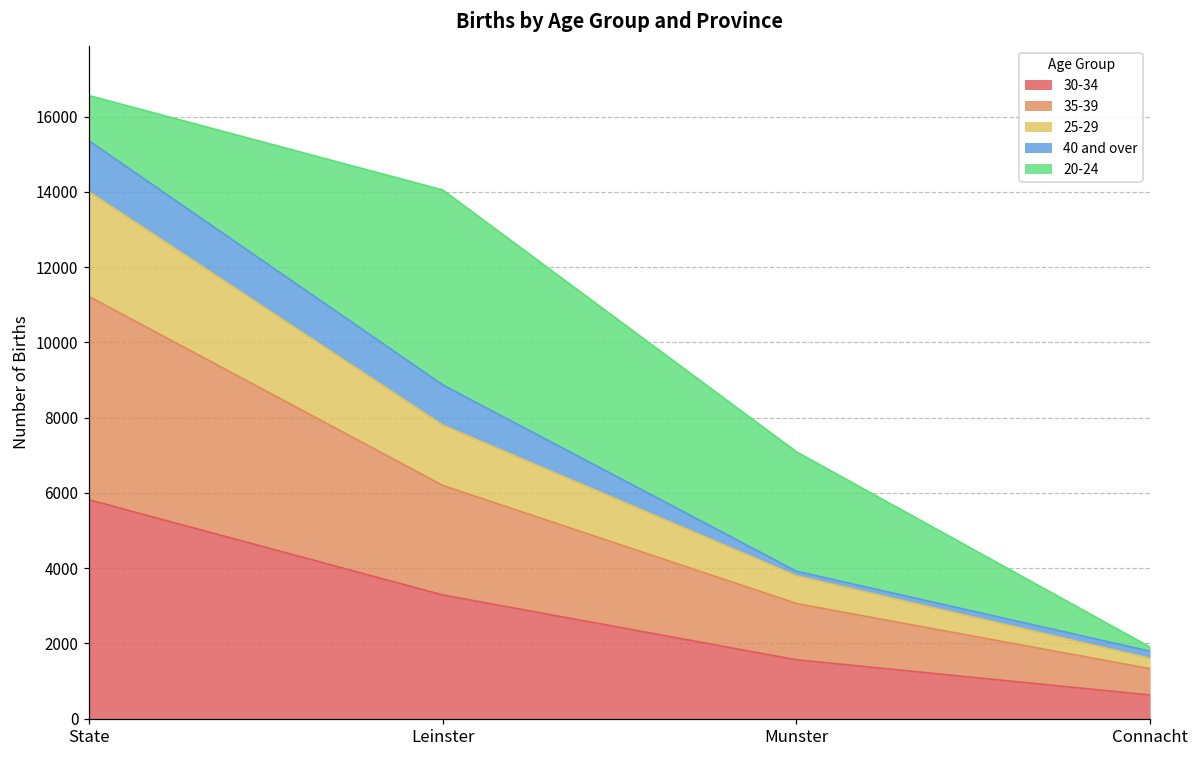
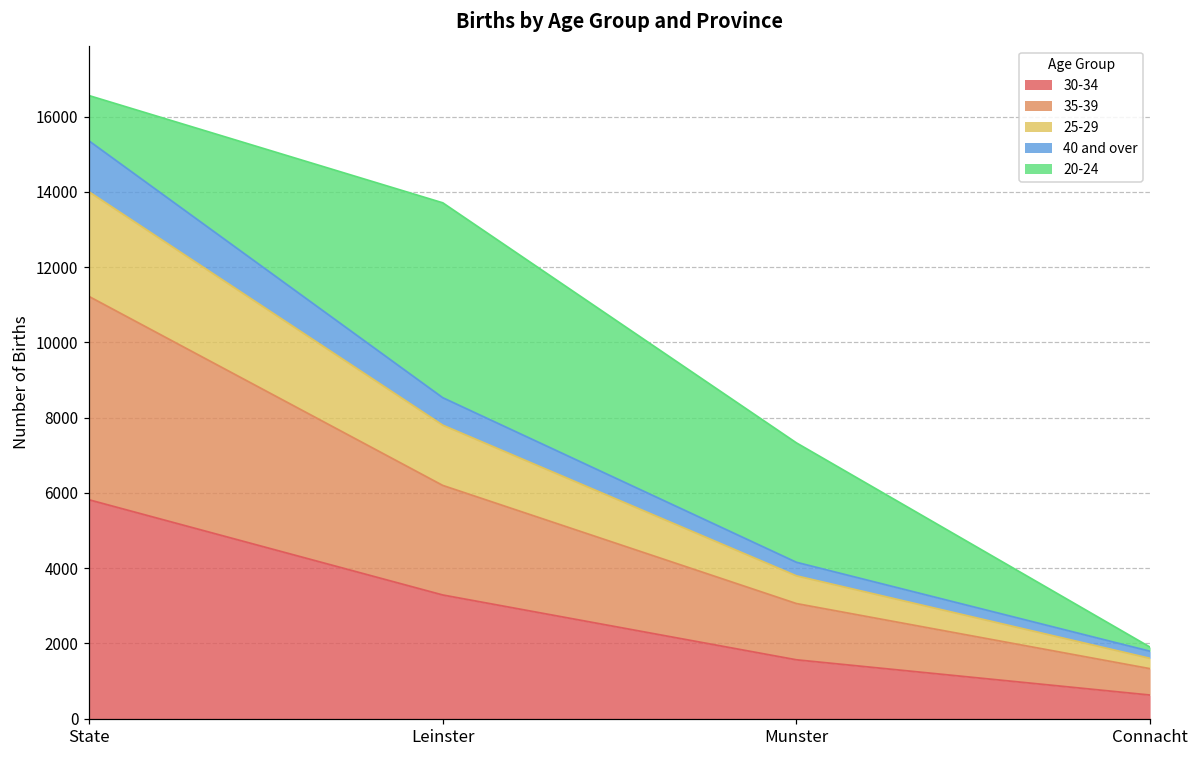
  {
    "40 and over": {
      "State": 1400,
-     "Leinster": 1100,
-     "Munster": 100,
+     "Leinster": 700,
+     "Munster": 400,
      "Connacht": 200
    },
    "20-24": {
      "State": 1200,
      "Leinster": 5200,
      "Munster": 3200,
      "Connacht": 100
    }
  }
